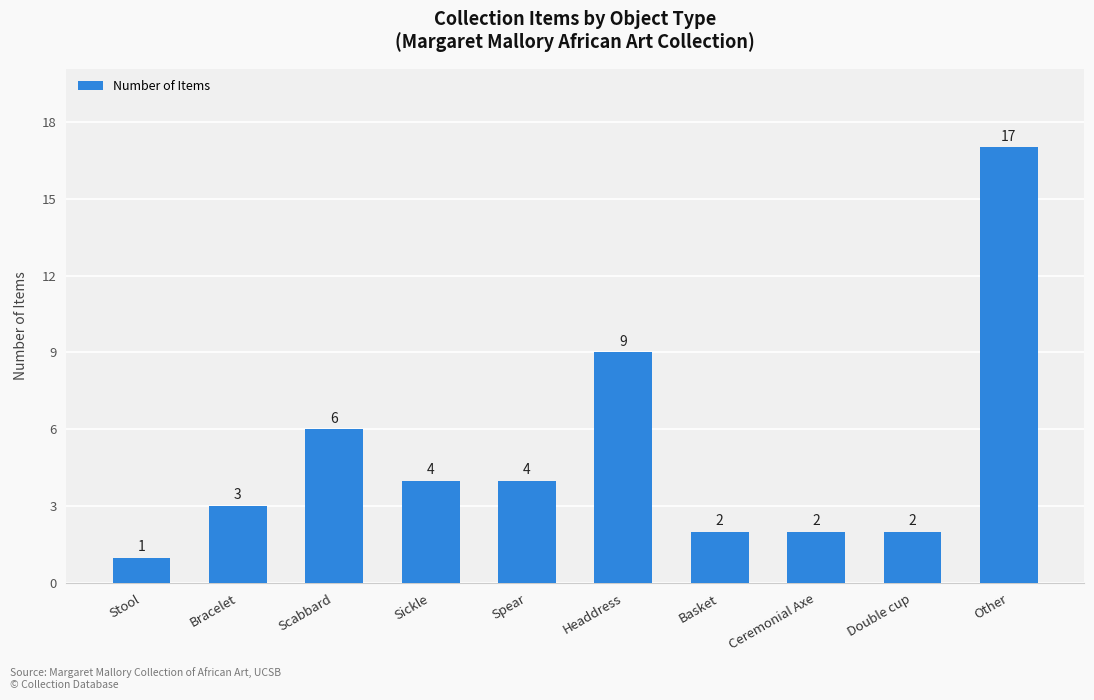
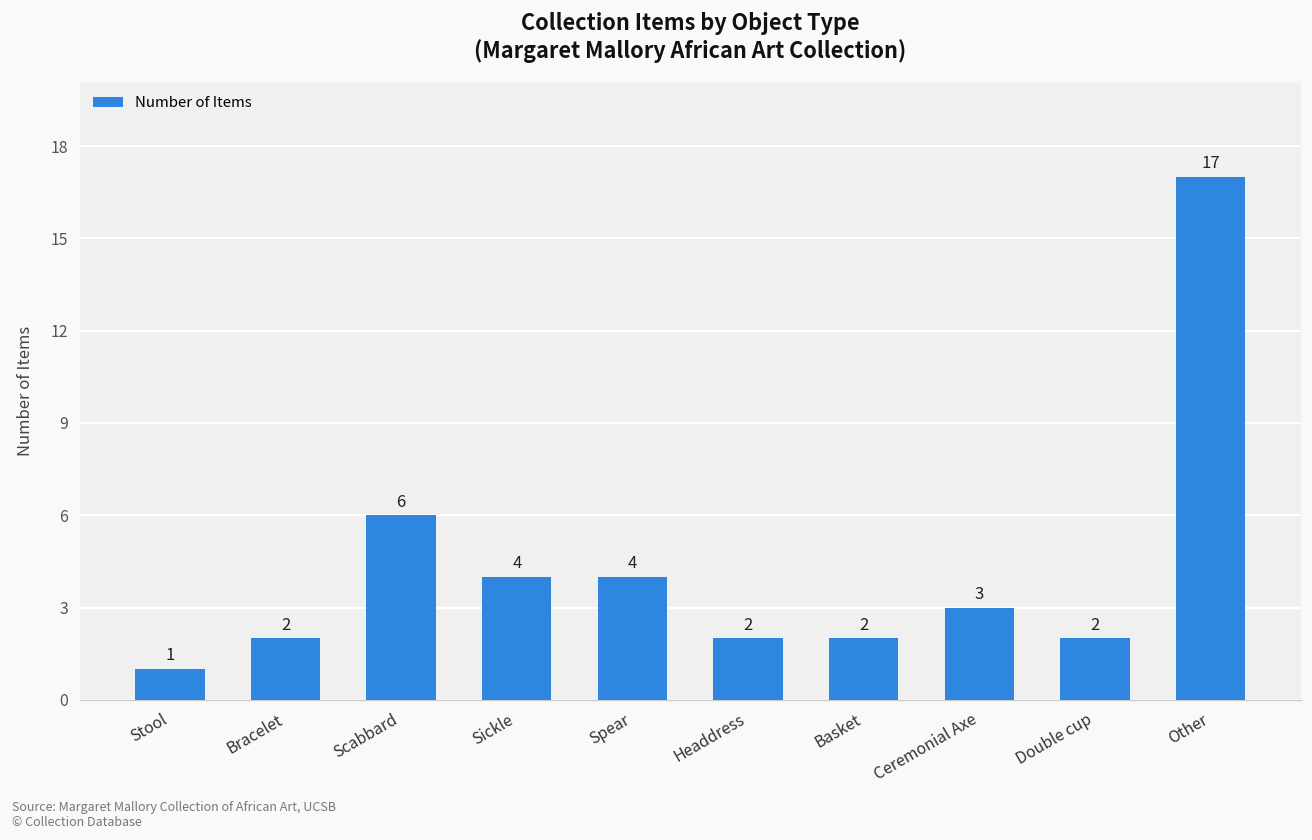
  {
    "Stool": 1,
-   "Bracelet": 3,
+   "Bracelet": 2,
    "Scabbard": 6,
    "Sickle": 4,
    "Spear": 4,
-   "Headdress": 9,
+   "Headdress": 2,
    "Basket": 2,
-   "Ceremonial Axe": 2,
+   "Ceremonial Axe": 3,
    "Double cup": 2,
    "Other": 17
  }
